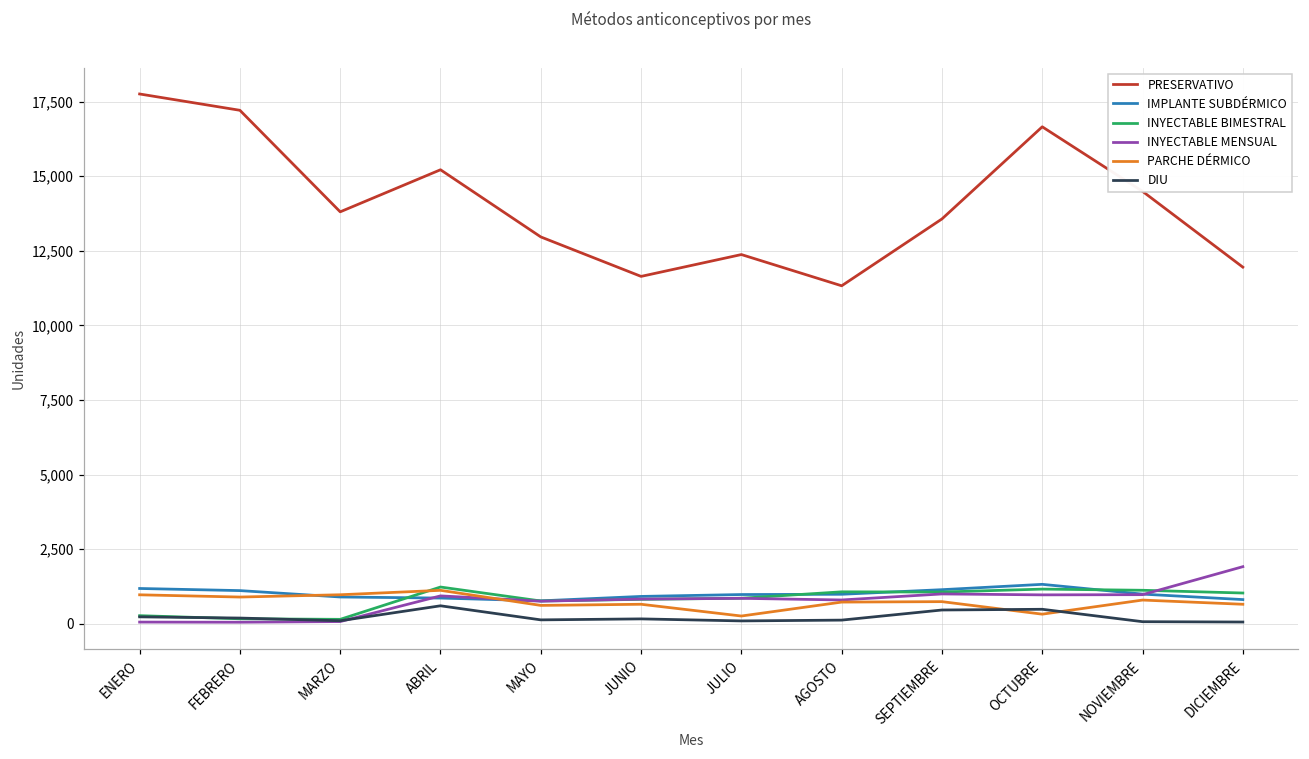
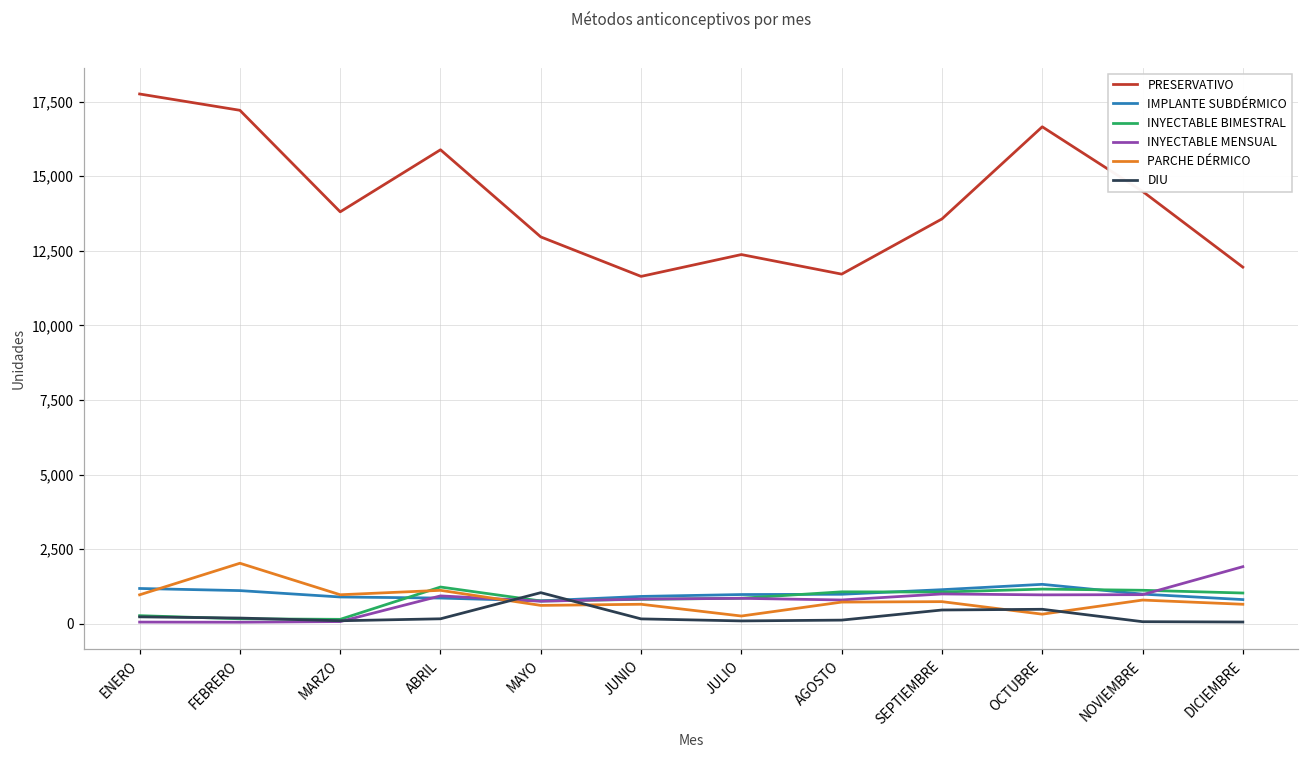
  {
    "PRESERVATIVO": {
      "ENERO": "17,800",
      "FEBRERO": "17,200",
      "MARZO": "13,800",
-     "ABRIL": "15,200",
+     "ABRIL": "15,900",
      "MAYO": "13,000",
      "JUNIO": "11,600",
      "JULIO": "12,400",
-     "AGOSTO": "11,300",
+     "AGOSTO": "11,700",
      "SEPTIEMBRE": "13,600",
      "OCTUBRE": "16,700",
      "NOVIEMBRE": "14,500",
      "DICIEMBRE": "12,000"
    },
    "IMPLANTE SUBDÉRMICO": {
      "ENERO": "1,200",
      "FEBRERO": "1,100",
      "JULIO": "1,000",
      "OCTUBRE": "1,300",
      "DICIEMBRE": "800"
    },
    "INYECTABLE BIMESTRAL": {
      "ABRIL": "1,200",
      "OCTUBRE": "1,200",
      "NOVIEMBRE": "1,100",
      "DICIEMBRE": "1,000"
    },
    "INYECTABLE MENSUAL": {
      "ENERO": "100",
      "FEBRERO": "100",
      "OCTUBRE": "1,000",
      "DICIEMBRE": "1,900"
    },
    "PARCHE DÉRMICO": {
      "ENERO": "1,000",
-     "FEBRERO": "900",
+     "FEBRERO": "2,000",
      "ABRIL": "1,100",
      "MAYO": "600",
      "JUNIO": "700",
      "JULIO": "300",
      "SEPTIEMBRE": "700",
      "OCTUBRE": "300",
      "NOVIEMBRE": "800",
      "DICIEMBRE": "700"
    },
    "DIU": {
-     "ABRIL": "600",
-     "MAYO": "100",
+     "ABRIL": "200",
+     "MAYO": "1,000",
      "JUNIO": "200",
      "JULIO": "100",
      "AGOSTO": "100",
      "SEPTIEMBRE": "500",
      "OCTUBRE": "500",
      "NOVIEMBRE": "100",
      "DICIEMBRE": "100"
    }
  }
